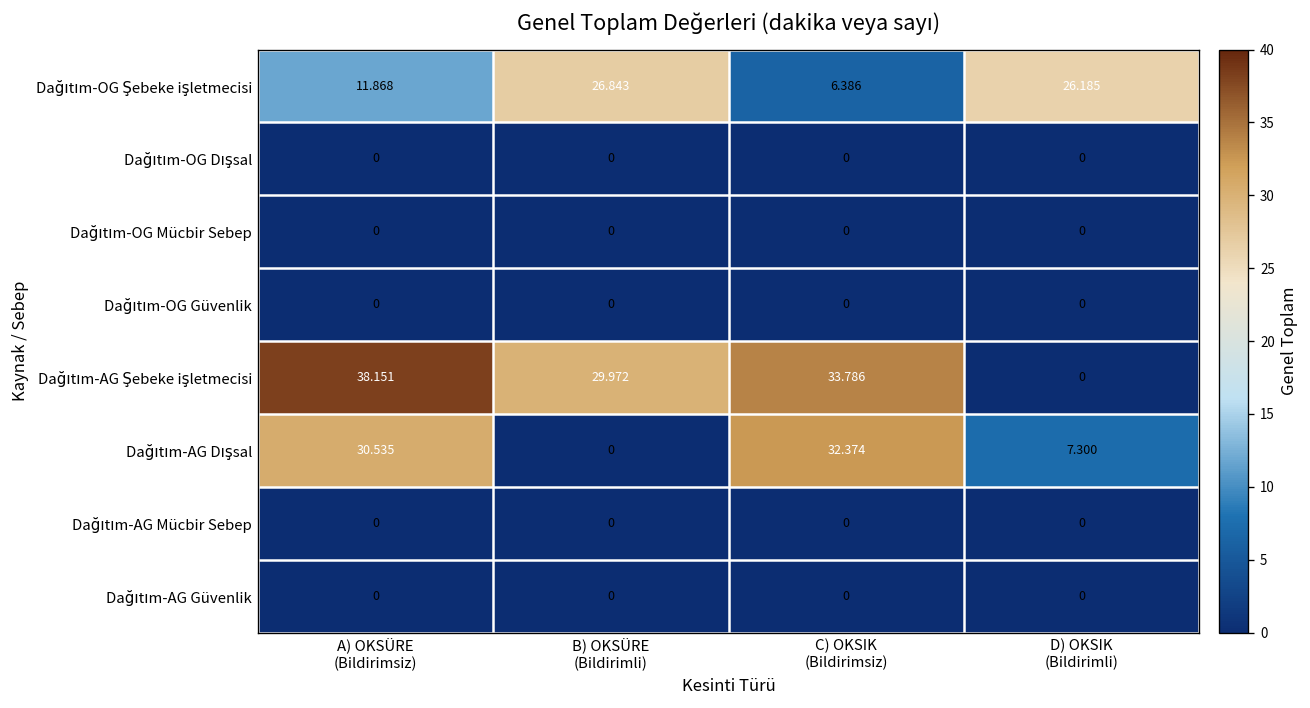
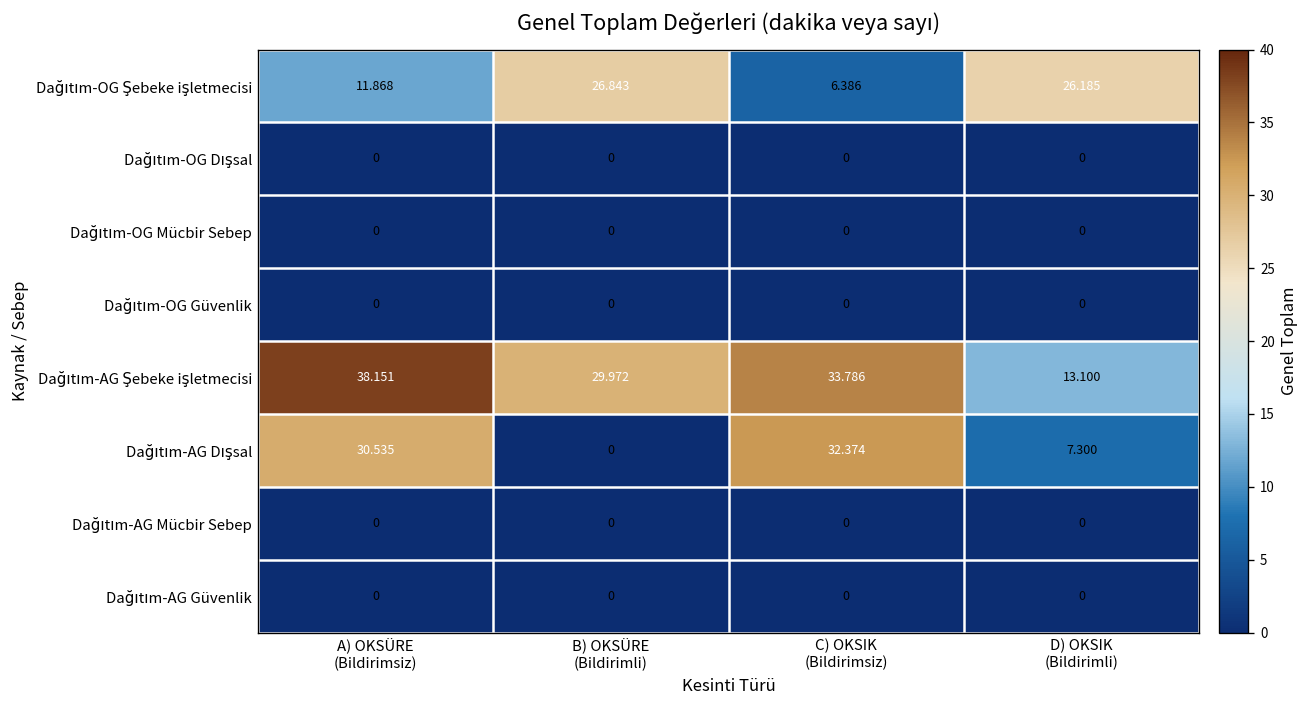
  {
    "Dağıtım-OG Şebeke işletmecisi": {
      "A) OKSÜRE (Bildirimsiz)": 11.868,
      "B) OKSÜRE (Bildirimli)": 26.843,
      "C) OKSIK (Bildirimsiz)": 6.386,
      "D) OKSIK (Bildirimli)": 26.185
    },
    "Dağıtım-OG Dışsal": {
      "A) OKSÜRE (Bildirimsiz)": 0,
      "B) OKSÜRE (Bildirimli)": 0,
      "C) OKSIK (Bildirimsiz)": 0,
      "D) OKSIK (Bildirimli)": 0
    },
    "Dağıtım-OG Mücbir Sebep": {
      "A) OKSÜRE (Bildirimsiz)": 0,
      "B) OKSÜRE (Bildirimli)": 0,
      "C) OKSIK (Bildirimsiz)": 0,
      "D) OKSIK (Bildirimli)": 0
    },
    "Dağıtım-OG Güvenlik": {
      "A) OKSÜRE (Bildirimsiz)": 0,
      "B) OKSÜRE (Bildirimli)": 0,
      "C) OKSIK (Bildirimsiz)": 0,
      "D) OKSIK (Bildirimli)": 0
    },
    "Dağıtım-AG Şebeke işletmecisi": {
      "A) OKSÜRE (Bildirimsiz)": 38.151,
      "B) OKSÜRE (Bildirimli)": 29.972,
      "C) OKSIK (Bildirimsiz)": 33.786,
-     "D) OKSIK (Bildirimli)": 0
+     "D) OKSIK (Bildirimli)": 13.100
    },
    "Dağıtım-AG Dışsal": {
      "A) OKSÜRE (Bildirimsiz)": 30.535,
      "B) OKSÜRE (Bildirimli)": 0,
      "C) OKSIK (Bildirimsiz)": 32.374,
      "D) OKSIK (Bildirimli)": 7.300
    },
    "Dağıtım-AG Mücbir Sebep": {
      "A) OKSÜRE (Bildirimsiz)": 0,
      "B) OKSÜRE (Bildirimli)": 0,
      "C) OKSIK (Bildirimsiz)": 0,
      "D) OKSIK (Bildirimli)": 0
    },
    "Dağıtım-AG Güvenlik": {
      "A) OKSÜRE (Bildirimsiz)": 0,
      "B) OKSÜRE (Bildirimli)": 0,
      "C) OKSIK (Bildirimsiz)": 0,
      "D) OKSIK (Bildirimli)": 0
    }
  }
